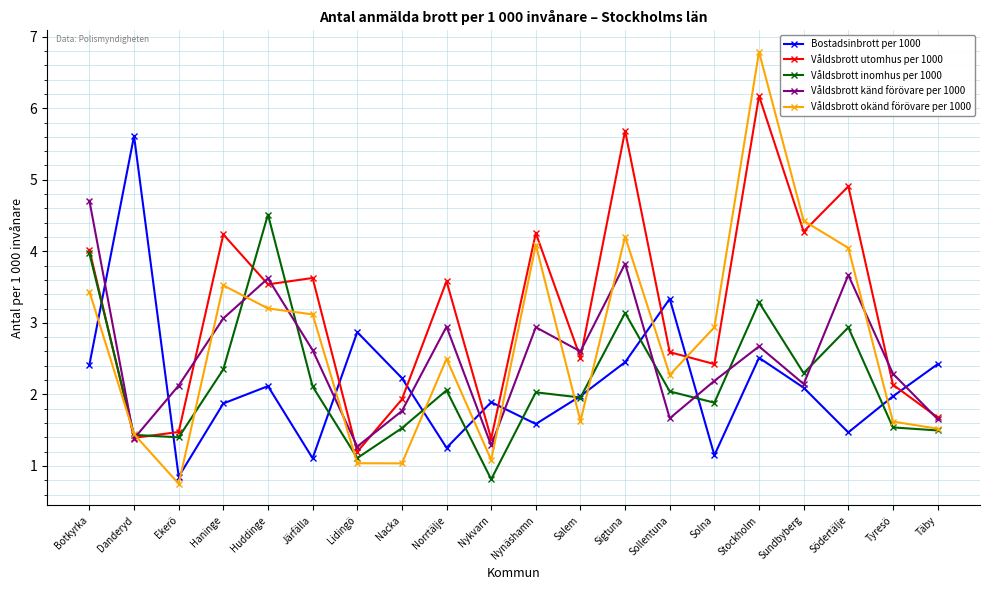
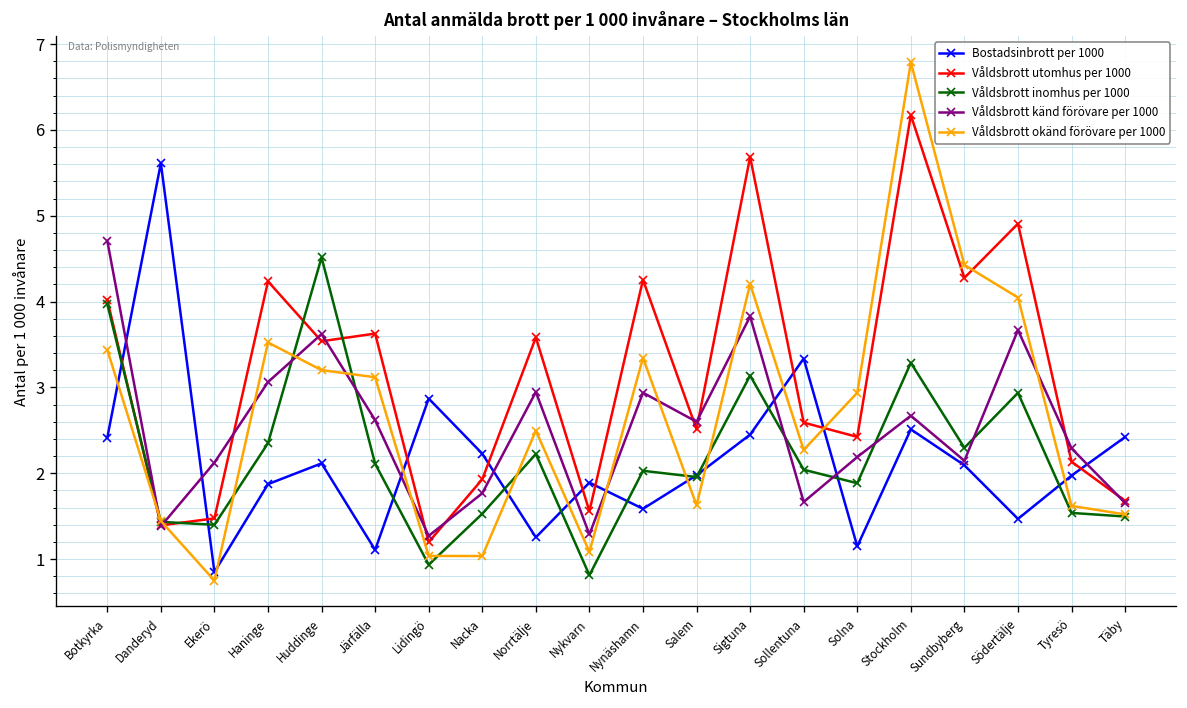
  {
    "Bostadsinbrott per 1000": {
      "Botkyrka": 2.4,
      "Danderyd": 5.6,
      "Ekerö": 0.8,
      "Haninge": 1.9,
      "Huddinge": 2.1,
      "Järfälla": 1.1,
      "Lidingö": 2.9,
      "Nacka": 2.2,
      "Norrtälje": 1.3,
      "Nykvarn": 1.9,
      "Nynäshamn": 1.6,
      "Sigtuna": 2.5,
      "Sollentuna": 3.3,
      "Solna": 1.1,
      "Stockholm": 2.5,
      "Sundbyberg": 2.1,
      "Södertälje": 1.5,
      "Tyresö": 2.0,
      "Täby": 2.4
    },
    "Våldsbrott utomhus per 1000": {
      "Botkyrka": 4.0,
      "Ekerö": 1.5,
      "Haninge": 4.2,
      "Huddinge": 3.5,
      "Järfälla": 3.6,
      "Lidingö": 1.2,
      "Nacka": 1.9,
      "Norrtälje": 3.6,
-     "Nykvarn": 1.4,
+     "Nykvarn": 1.6,
      "Nynäshamn": 4.3,
      "Salem": 2.5,
      "Sigtuna": 5.7,
      "Sollentuna": 2.6,
      "Solna": 2.4,
      "Stockholm": 6.2,
      "Sundbyberg": 4.3,
      "Södertälje": 4.9,
      "Tyresö": 2.1
    },
    "Våldsbrott inomhus per 1000": {
      "Botkyrka": 4.0,
      "Ekerö": 1.4,
      "Haninge": 2.4,
      "Huddinge": 4.5,
      "Järfälla": 2.1,
-     "Lidingö": 1.1,
+     "Lidingö": 0.9,
      "Nacka": 1.5,
-     "Norrtälje": 2.1,
+     "Norrtälje": 2.2,
      "Nykvarn": 0.8,
      "Nynäshamn": 2.0,
      "Sigtuna": 3.1,
      "Sollentuna": 2.0,
      "Solna": 1.9,
      "Stockholm": 3.3,
      "Sundbyberg": 2.3,
      "Södertälje": 2.9,
      "Tyresö": 1.5
    },
    "Våldsbrott känd förövare per 1000": {
      "Botkyrka": 4.7,
      "Ekerö": 2.1,
      "Haninge": 3.1,
      "Huddinge": 3.6,
      "Järfälla": 2.6,
      "Lidingö": 1.3,
      "Nacka": 1.8,
      "Norrtälje": 2.9,
      "Nykvarn": 1.3,
      "Nynäshamn": 2.9,
      "Salem": 2.6,
      "Sigtuna": 3.8,
      "Sollentuna": 1.7,
      "Solna": 2.2,
      "Stockholm": 2.7,
      "Sundbyberg": 2.1,
      "Södertälje": 3.7,
      "Tyresö": 2.3
    },
    "Våldsbrott okänd förövare per 1000": {
      "Botkyrka": 3.4,
      "Ekerö": 0.7,
      "Haninge": 3.5,
      "Huddinge": 3.2,
      "Järfälla": 3.1,
      "Lidingö": 1.0,
      "Nacka": 1.0,
      "Norrtälje": 2.5,
      "Nykvarn": 1.1,
-     "Nynäshamn": 4.1,
+     "Nynäshamn": 3.3,
      "Salem": 1.6,
      "Sigtuna": 4.2,
      "Sollentuna": 2.3,
      "Solna": 2.9,
      "Stockholm": 6.8,
      "Sundbyberg": 4.4,
      "Södertälje": 4.0,
      "Tyresö": 1.6
    }
  }
